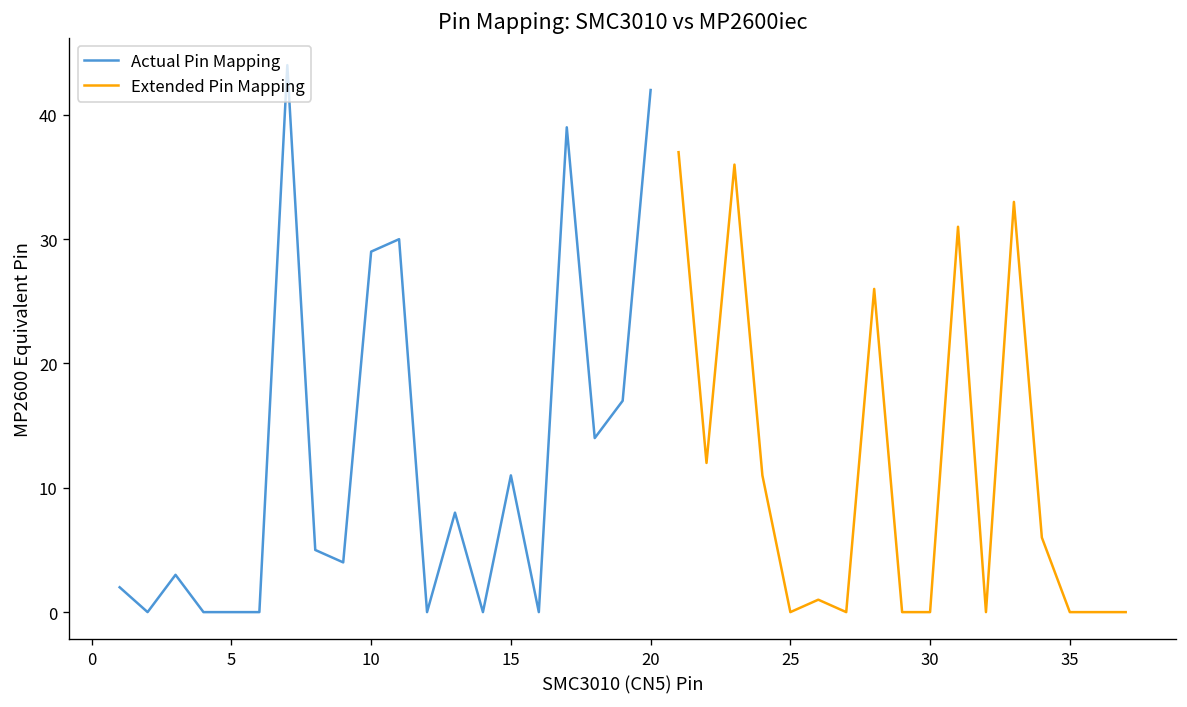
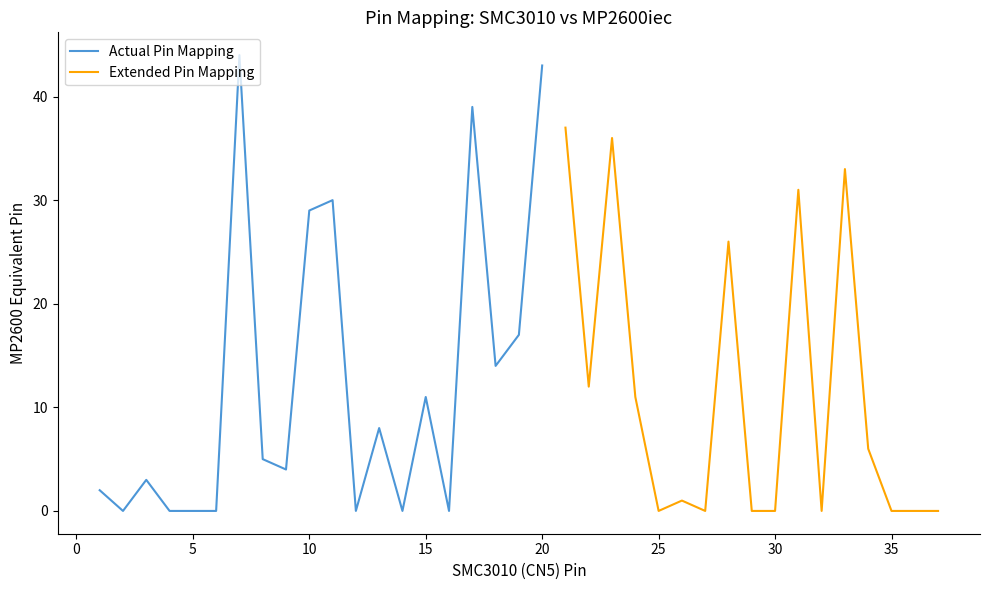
  {
    "Actual Pin Mapping": {
      "5": 0,
      "10": 29,
      "15": 11,
-     "20": 42
+     "20": 43
    },
    "Extended Pin Mapping": {
      "25": 0,
      "30": 0,
      "35": 0
    }
  }
